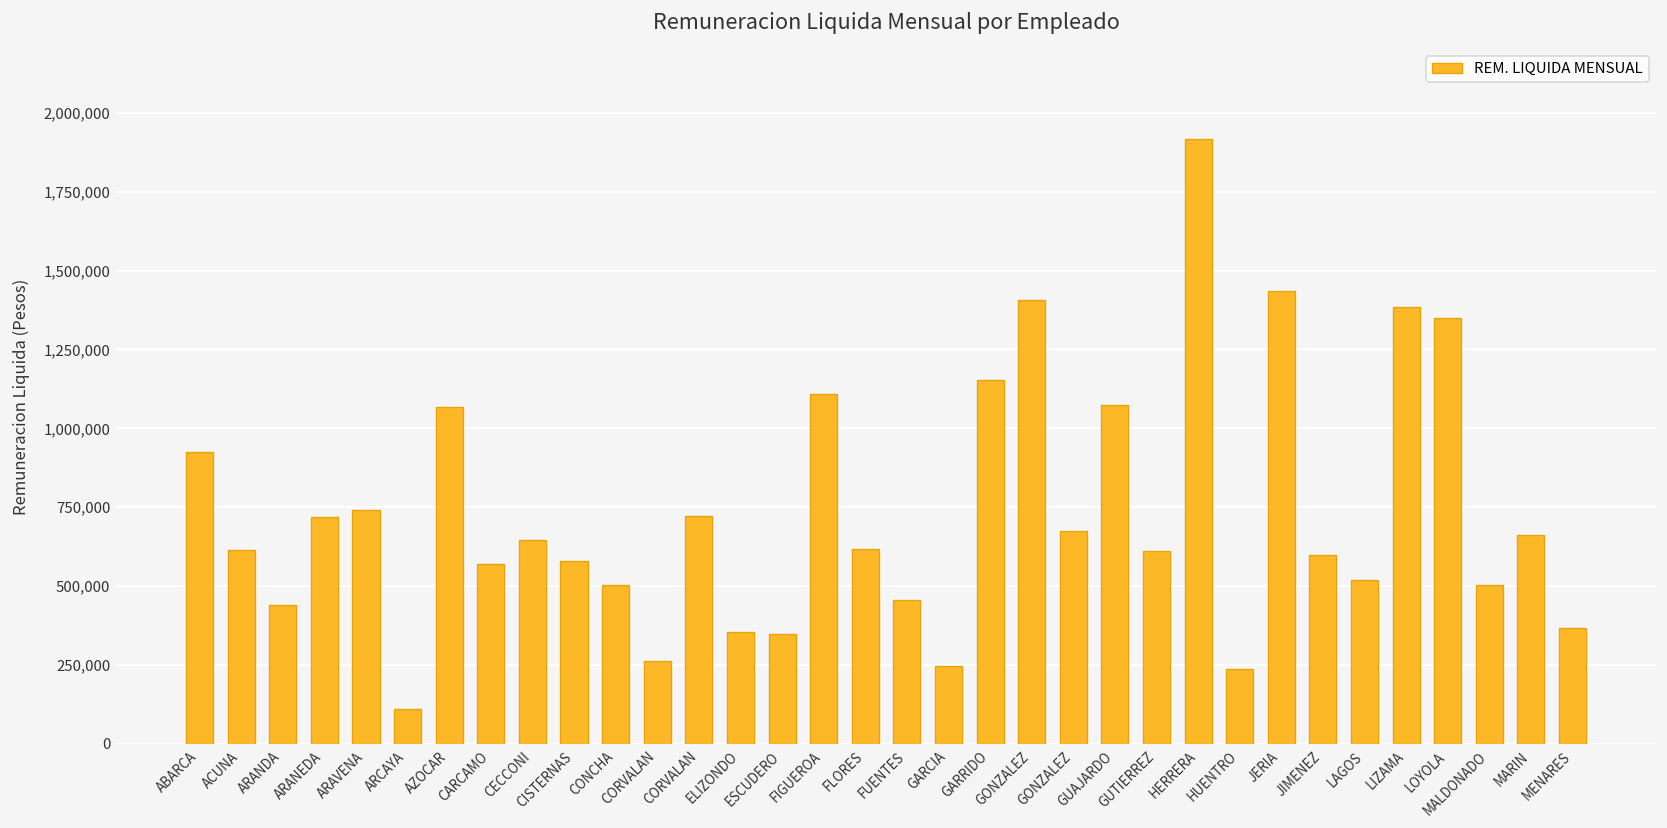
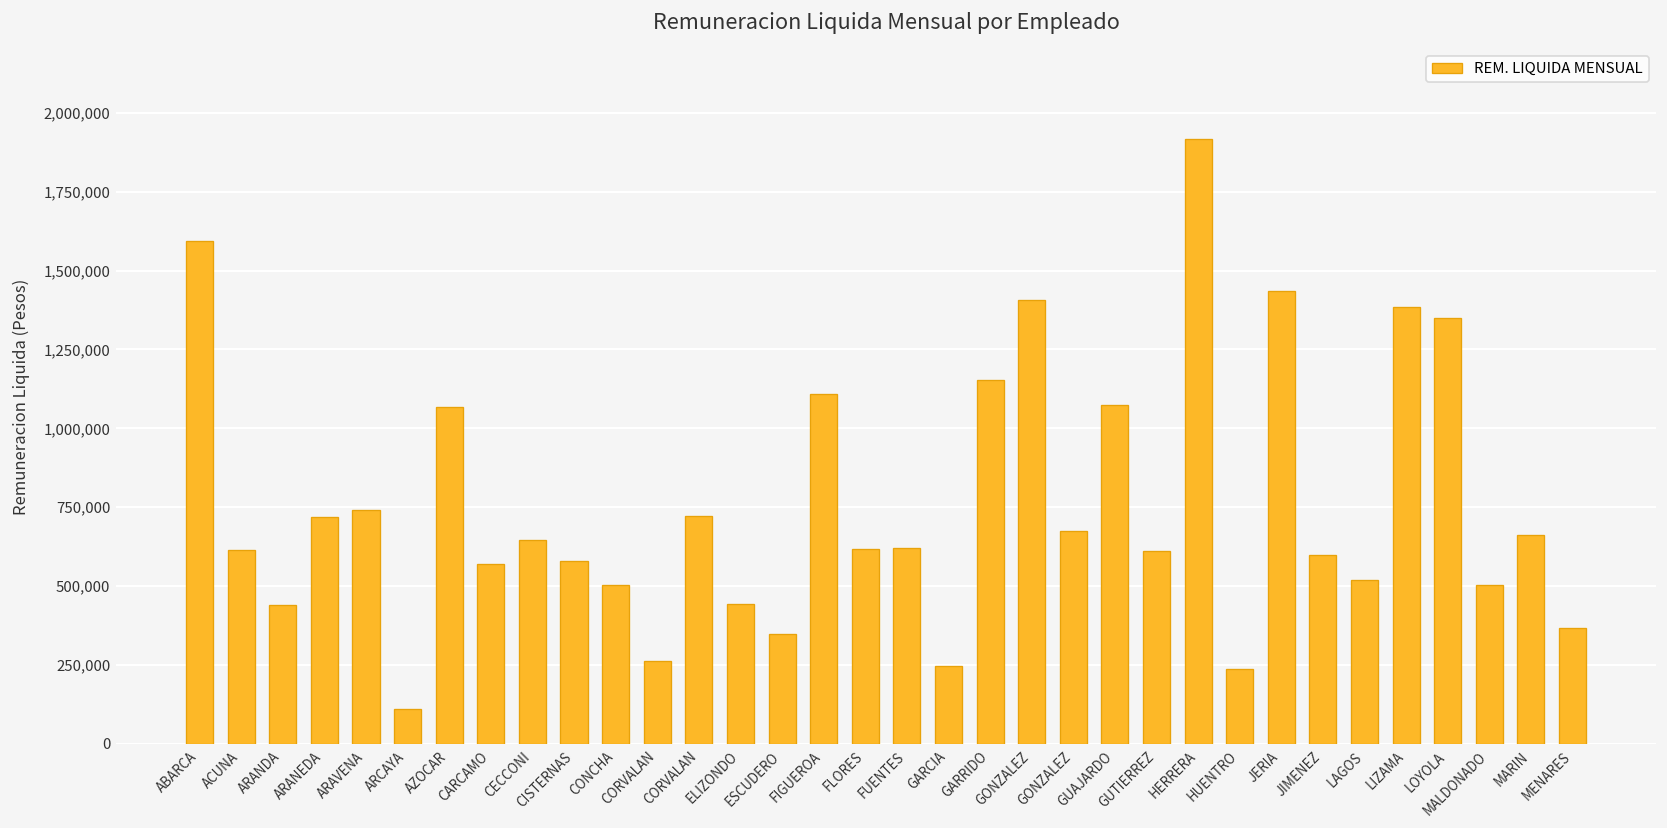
  {
-   "ABARCA": "920,000",
+   "ABARCA": "1,590,000",
    "ACUNA": "620,000",
    "ARANDA": "440,000",
    "ARANEDA": "720,000",
    "ARAVENA": "740,000",
    "ARCAYA": "110,000",
    "AZOCAR": "1,070,000",
    "CARCAMO": "570,000",
    "CECCONI": "650,000",
    "CISTERNAS": "580,000",
    "CONCHA": "500,000",
-   "ELIZONDO": "350,000",
+   "ELIZONDO": "440,000",
    "ESCUDERO": "350,000",
    "FIGUEROA": "1,110,000",
    "FLORES": "620,000",
-   "FUENTES": "450,000",
+   "FUENTES": "620,000",
    "GARCIA": "250,000",
    "GARRIDO": "1,150,000",
    "GUAJARDO": "1,070,000",
    "GUTIERREZ": "610,000",
    "HERRERA": "1,920,000",
    "HUENTRO": "240,000",
    "JERIA": "1,430,000",
    "JIMENEZ": "600,000",
    "LAGOS": "520,000",
    "LIZAMA": "1,380,000",
    "LOYOLA": "1,350,000",
    "MALDONADO": "500,000",
    "MARIN": "660,000",
    "MENARES": "370,000"
  }
